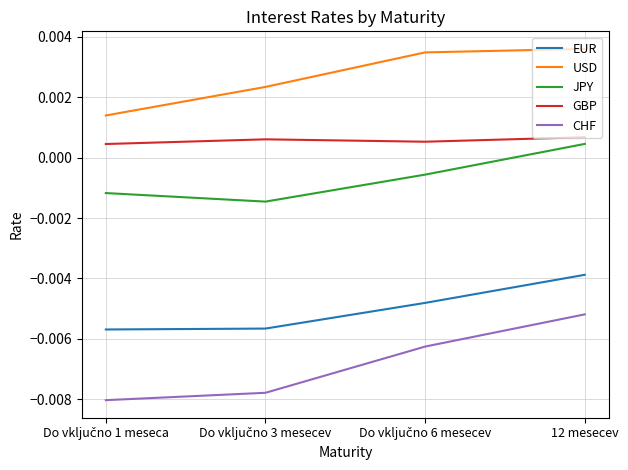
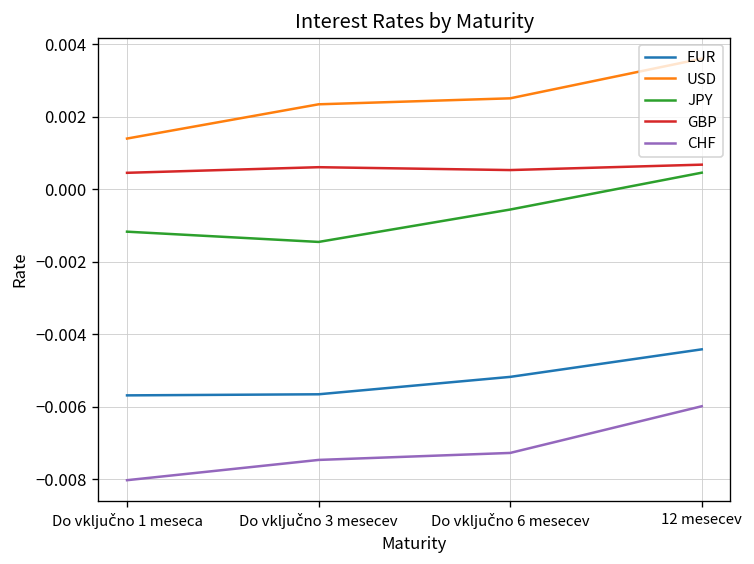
  {
    "EUR": {
      "Do vključno 1 meseca": -0.0057,
      "Do vključno 3 mesecev": -0.0057,
-     "Do vključno 6 mesecev": -0.0048,
-     "12 mesecev": -0.0039
+     "Do vključno 6 mesecev": -0.0052,
+     "12 mesecev": -0.0044
    },
    "USD": {
      "Do vključno 1 meseca": 0.0014,
      "Do vključno 3 mesecev": 0.0023,
-     "Do vključno 6 mesecev": 0.0035
+     "Do vključno 6 mesecev": 0.0025
    },
    "JPY": {
      "Do vključno 1 meseca": -0.0012,
      "Do vključno 3 mesecev": -0.0015,
      "Do vključno 6 mesecev": -0.0006,
      "12 mesecev": 0.0005
    },
    "GBP": {
      "Do vključno 1 meseca": 0.0005,
      "Do vključno 3 mesecev": 0.0006,
      "Do vključno 6 mesecev": 0.0005
    },
    "CHF": {
      "Do vključno 1 meseca": -0.0080,
-     "Do vključno 3 mesecev": -0.0078,
-     "Do vključno 6 mesecev": -0.0063,
-     "12 mesecev": -0.0052
+     "Do vključno 3 mesecev": -0.0075,
+     "Do vključno 6 mesecev": -0.0073,
+     "12 mesecev": -0.0060
    }
  }
